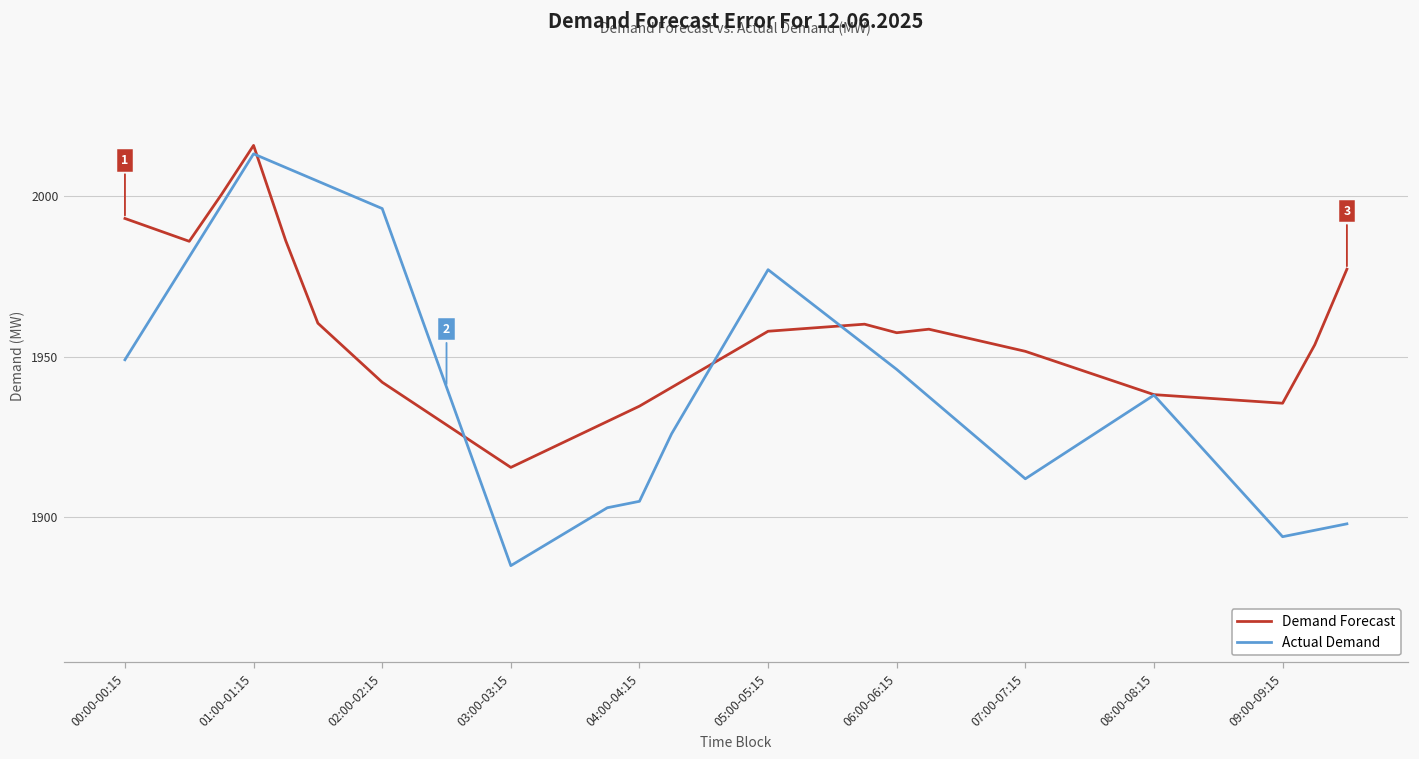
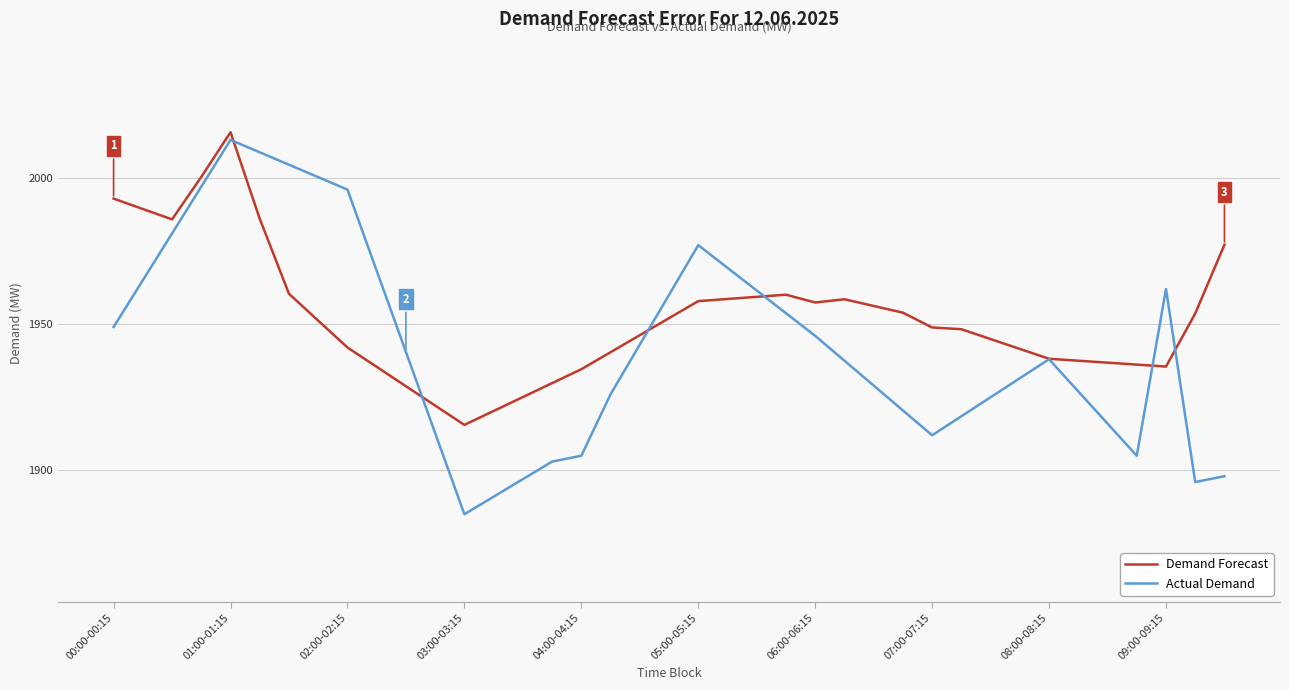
  {
    "Demand Forecast": {
      "01:00-01:15": 2016,
      "02:00-02:15": 1942,
      "03:00-03:15": 1916,
      "04:00-04:15": 1935,
      "05:00-05:15": 1958,
      "06:00-06:15": 1957,
-     "07:00-07:15": 1952,
+     "07:00-07:15": 1949,
      "09:00-09:15": 1935
    },
    "Actual Demand": {
      "00:00-00:15": 1949,
      "01:00-01:15": 2013,
      "02:00-02:15": 1996,
      "03:00-03:15": 1885,
      "04:00-04:15": 1905,
      "05:00-05:15": 1977,
      "06:00-06:15": 1946,
      "07:00-07:15": 1912,
-     "09:00-09:15": 1894
+     "09:00-09:15": 1962
    }
  }
